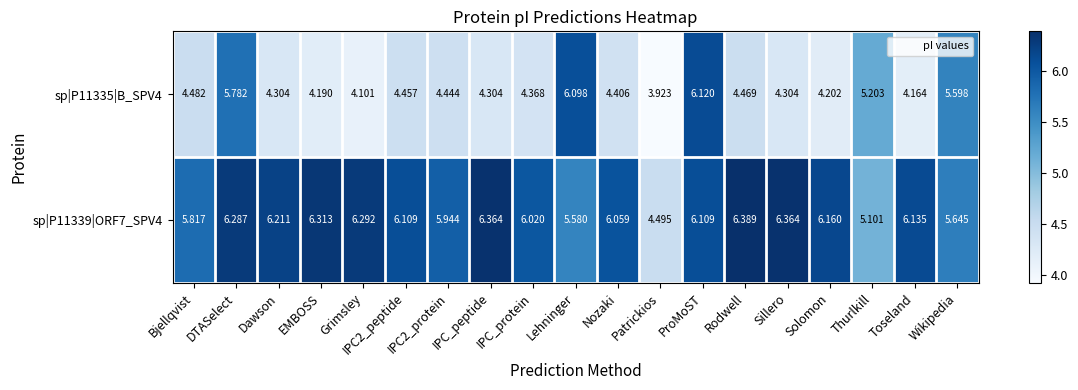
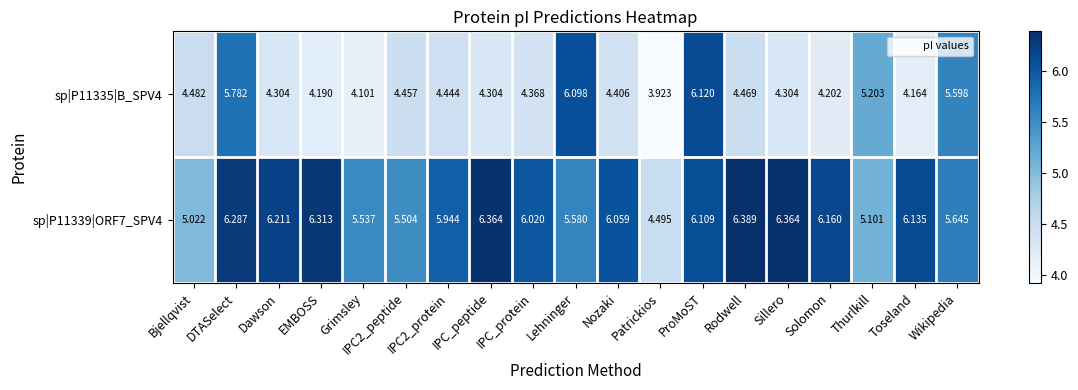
  {
    "sp|P11335|B_SPV4": {
      "Bjellqvist": 4.482,
      "DTASelect": 5.782,
      "Dawson": 4.304,
      "EMBOSS": 4.190,
      "Grimsley": 4.101,
      "IPC2_peptide": 4.457,
      "IPC2_protein": 4.444,
      "IPC_peptide": 4.304,
      "IPC_protein": 4.368,
      "Lehninger": 6.098,
      "Nozaki": 4.406,
      "Patrickios": 3.923,
      "ProMoST": 6.120,
      "Rodwell": 4.469,
      "Sillero": 4.304,
      "Solomon": 4.202,
      "Thurlkill": 5.203,
      "Toseland": 4.164,
      "Wikipedia": 5.598
    },
    "sp|P11339|ORF7_SPV4": {
-     "Bjellqvist": 5.817,
+     "Bjellqvist": 5.022,
      "DTASelect": 6.287,
      "Dawson": 6.211,
      "EMBOSS": 6.313,
-     "Grimsley": 6.292,
-     "IPC2_peptide": 6.109,
+     "Grimsley": 5.537,
+     "IPC2_peptide": 5.504,
      "IPC2_protein": 5.944,
      "IPC_peptide": 6.364,
      "IPC_protein": 6.020,
      "Lehninger": 5.580,
      "Nozaki": 6.059,
      "Patrickios": 4.495,
      "ProMoST": 6.109,
      "Rodwell": 6.389,
      "Sillero": 6.364,
      "Solomon": 6.160,
      "Thurlkill": 5.101,
      "Toseland": 6.135,
      "Wikipedia": 5.645
    }
  }
